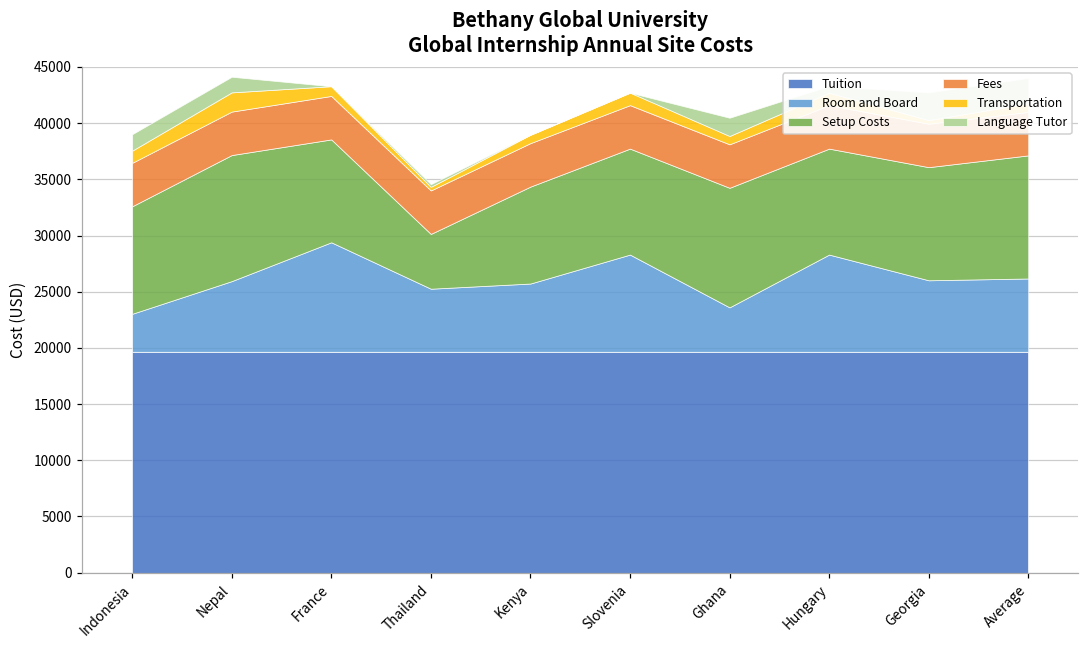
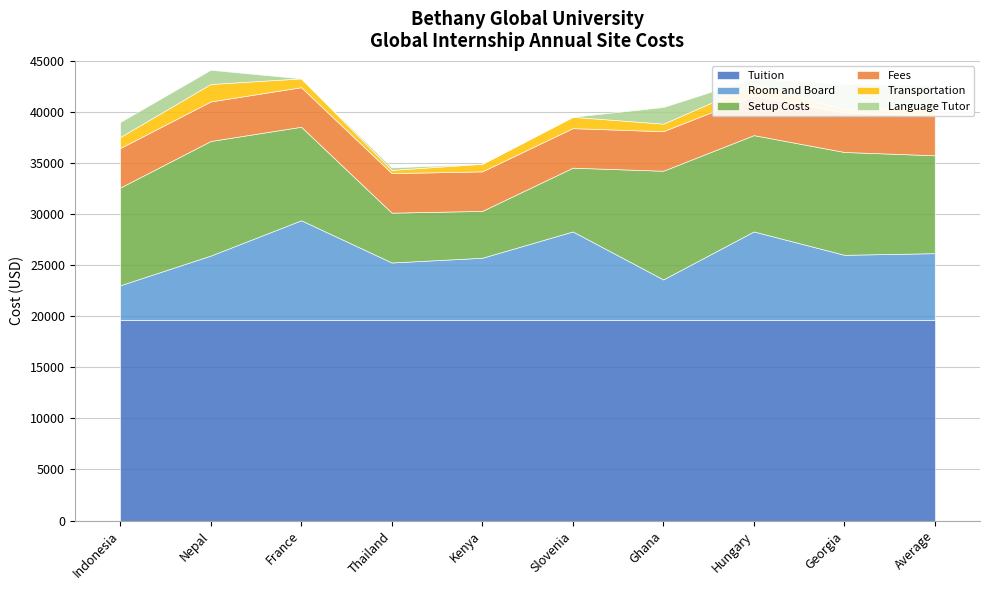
  {
    "Setup Costs": {
      "Indonesia": 9600,
      "Nepal": 11200,
      "France": 9200,
      "Thailand": 4900,
-     "Kenya": 8600,
-     "Slovenia": 9400,
+     "Kenya": 4600,
+     "Slovenia": 6200,
      "Ghana": 10600,
      "Hungary": 9400,
      "Georgia": 10100,
-     "Average": 11000
+     "Average": 9600
    },
    "Fees": {
      "Indonesia": 3900,
      "Nepal": 3900,
      "France": 3900,
      "Thailand": 3900,
      "Kenya": 3900,
      "Slovenia": 3900,
      "Ghana": 3900
    },
    "Transportation": {
      "Indonesia": 1100,
      "Nepal": 1700,
      "Ghana": 700
    },
    "Language Tutor": {
      "Indonesia": 1500,
      "Nepal": 1400,
      "Ghana": 1600
    }
  }
